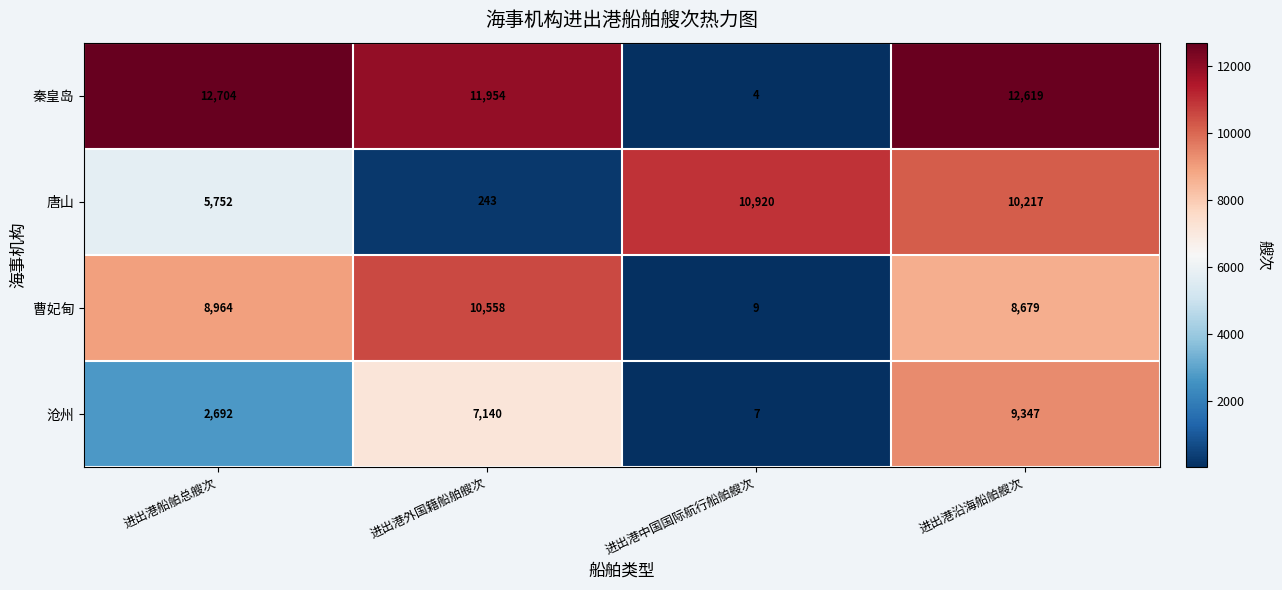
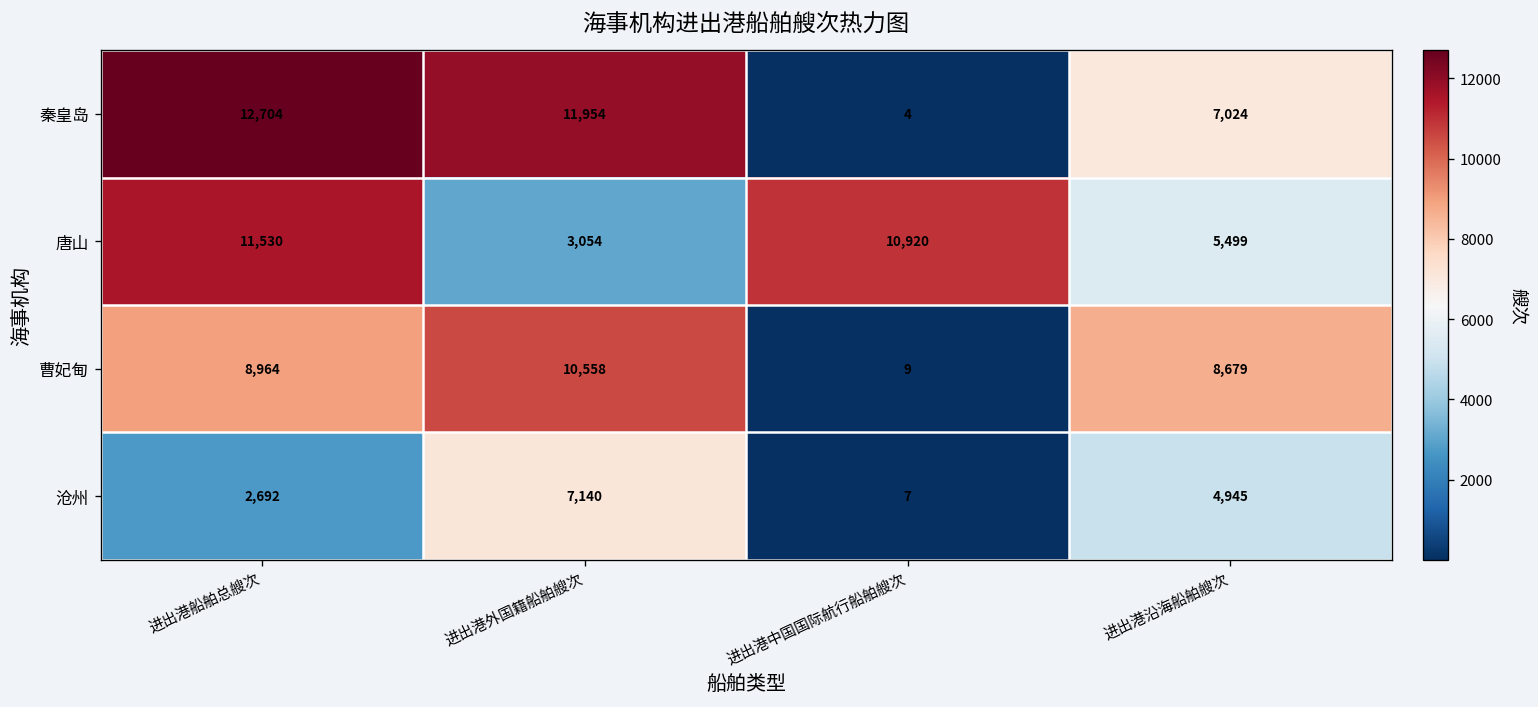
  {
    "秦皇岛": {
      "进出港船舶总艘次": "12,704",
      "进出港外国籍船舶艘次": "11,954",
      "进出港中国国际航行船舶艘次": "4",
-     "进出港沿海船舶艘次": "12,619"
+     "进出港沿海船舶艘次": "7,024"
    },
    "唐山": {
-     "进出港船舶总艘次": "5,752",
-     "进出港外国籍船舶艘次": "243",
+     "进出港船舶总艘次": "11,530",
+     "进出港外国籍船舶艘次": "3,054",
      "进出港中国国际航行船舶艘次": "10,920",
-     "进出港沿海船舶艘次": "10,217"
+     "进出港沿海船舶艘次": "5,499"
    },
    "曹妃甸": {
      "进出港船舶总艘次": "8,964",
      "进出港外国籍船舶艘次": "10,558",
      "进出港中国国际航行船舶艘次": "9",
      "进出港沿海船舶艘次": "8,679"
    },
    "沧州": {
      "进出港船舶总艘次": "2,692",
      "进出港外国籍船舶艘次": "7,140",
      "进出港中国国际航行船舶艘次": "7",
-     "进出港沿海船舶艘次": "9,347"
+     "进出港沿海船舶艘次": "4,945"
    }
  }
